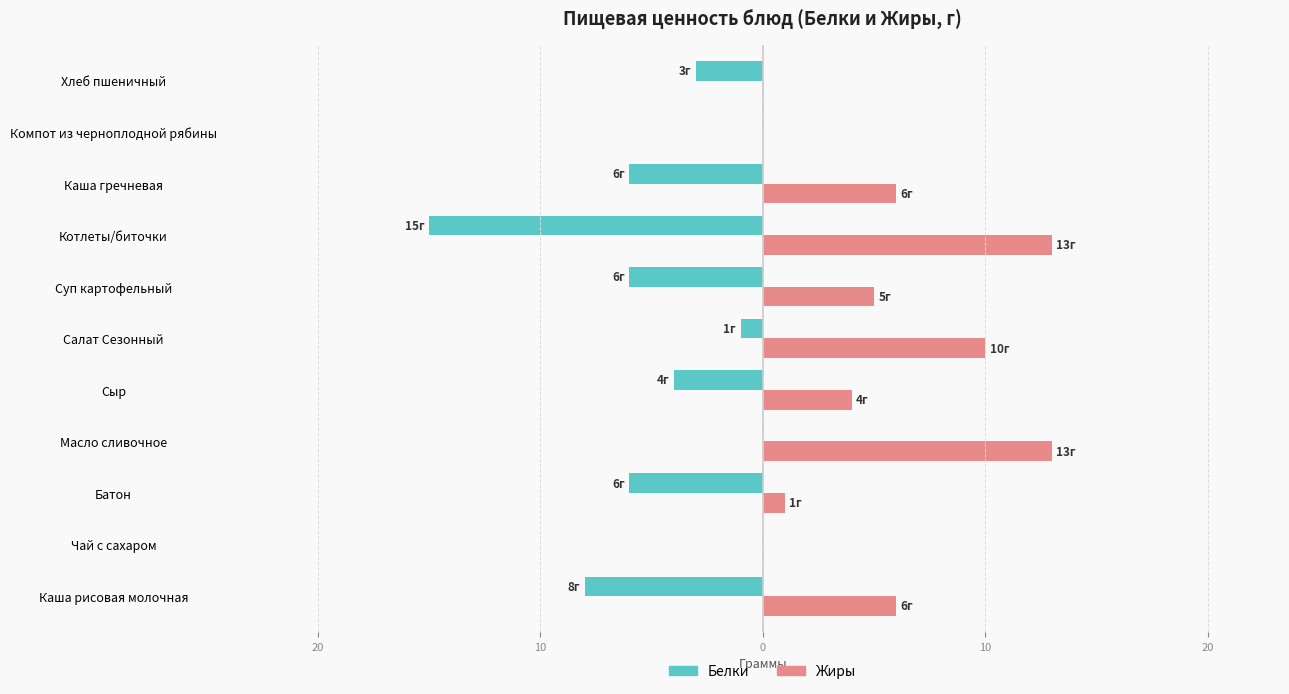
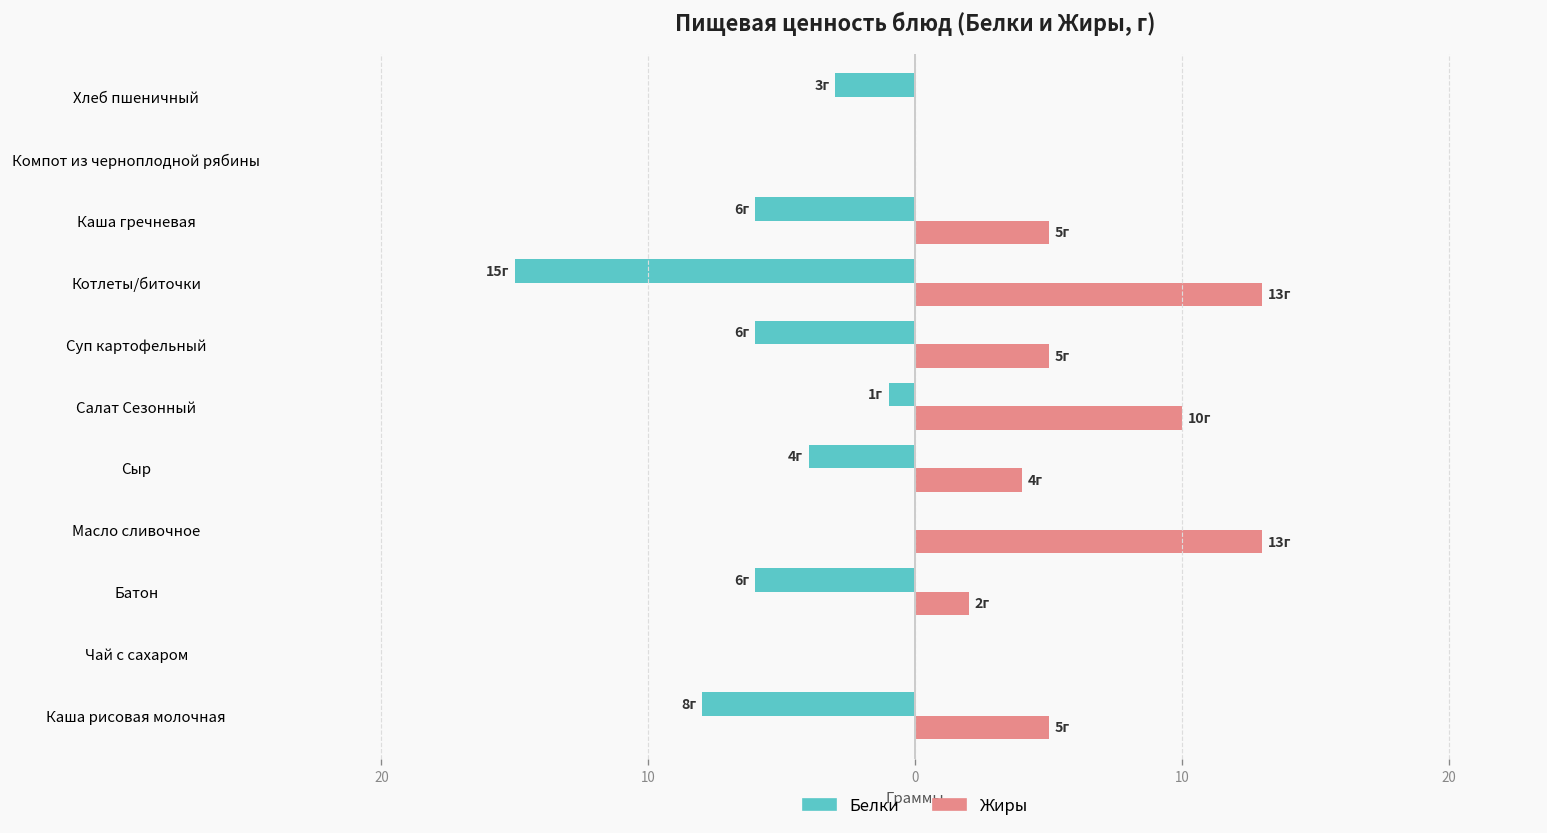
  {
    "Жиры": {
-     "Каша гречневая": "6г",
+     "Каша гречневая": "5г",
      "Котлеты/биточки": "13г",
      "Суп картофельный": "5г",
      "Салат Сезонный": "10г",
      "Сыр": "4г",
      "Масло сливочное": "13г",
-     "Батон": "1г",
-     "Каша рисовая молочная": "6г"
+     "Батон": "2г",
+     "Каша рисовая молочная": "5г"
    }
  }
